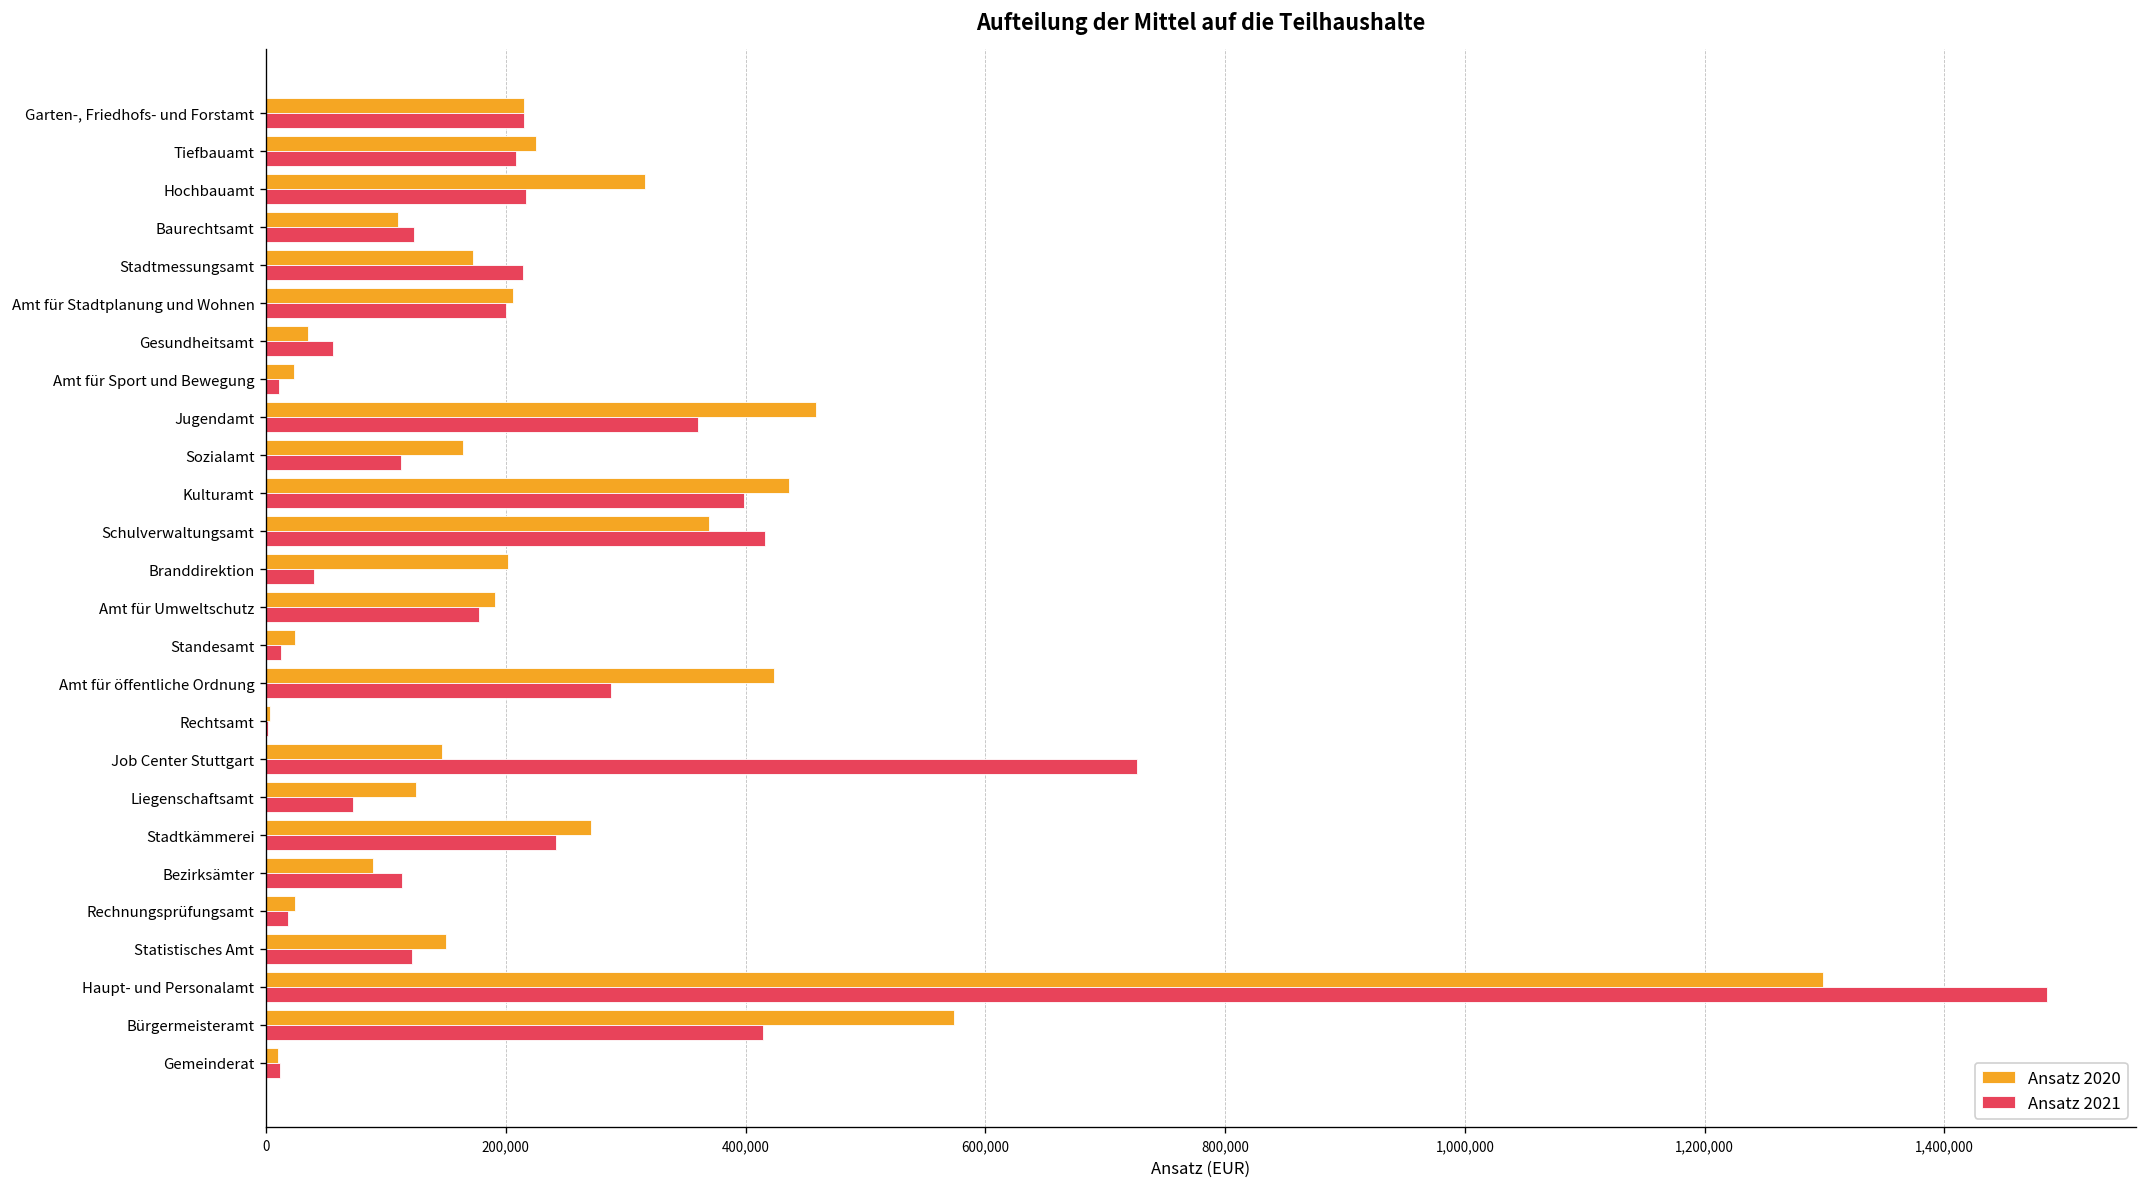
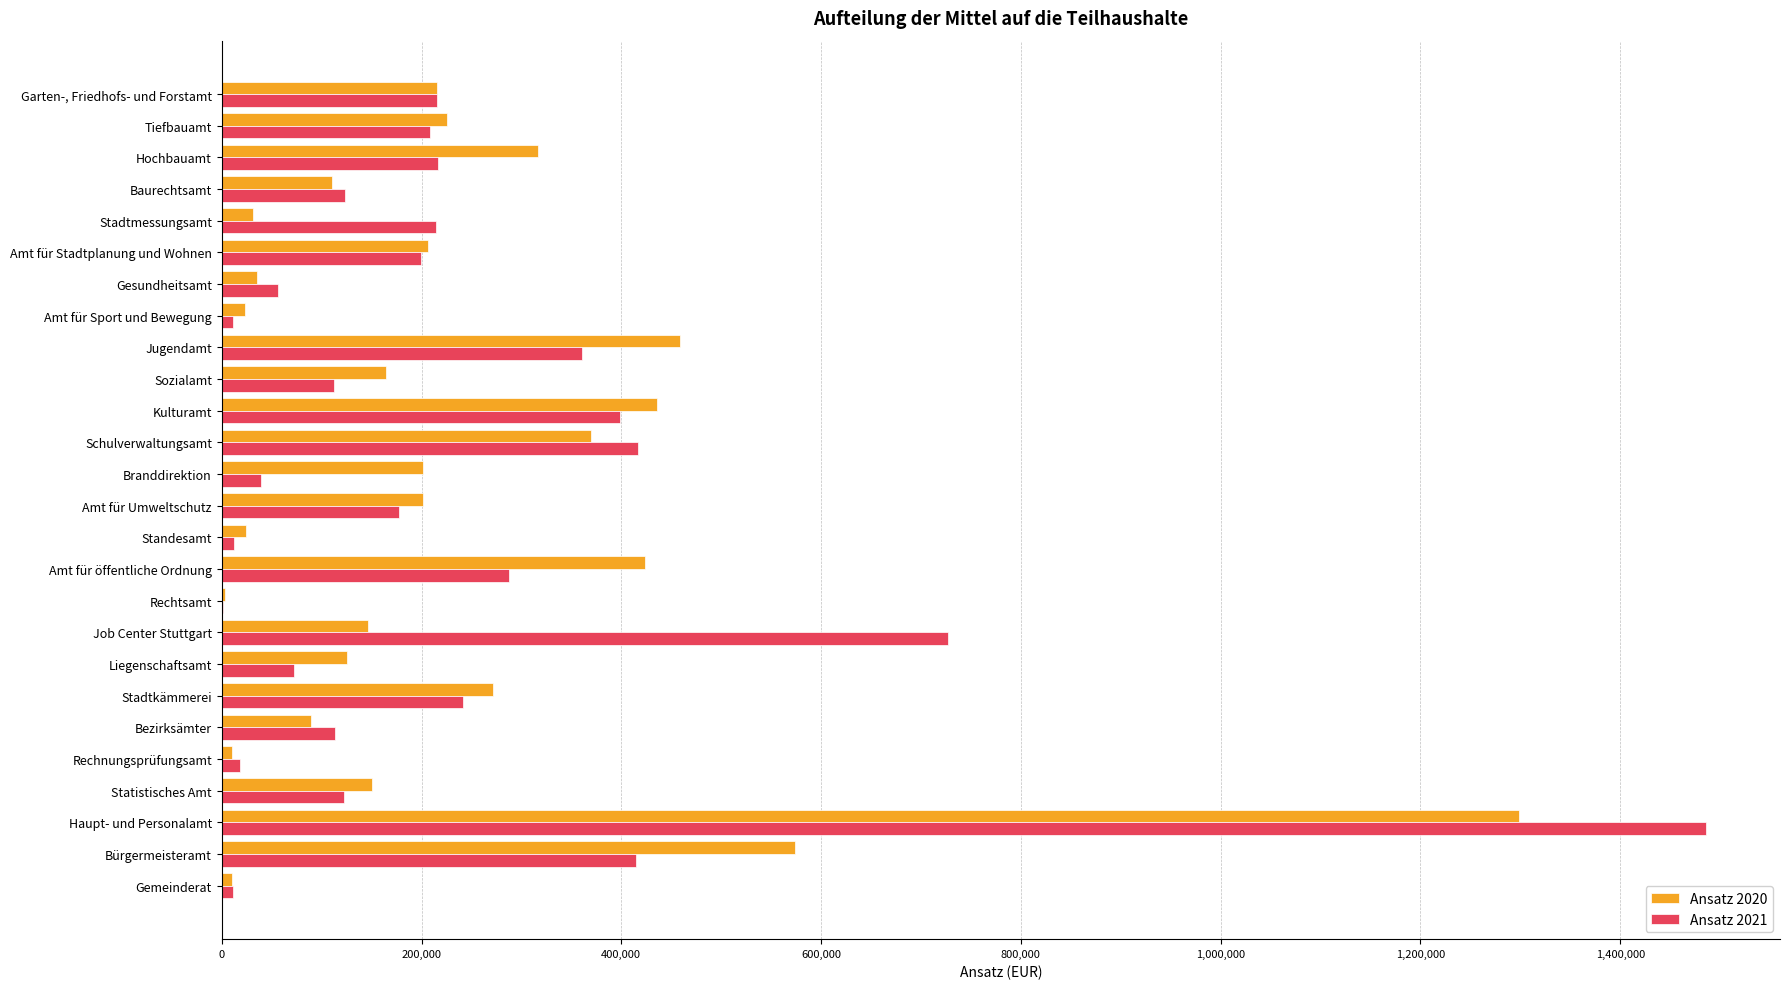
  {
    "Ansatz 2020": {
      "Garten-, Friedhofs- und Forstamt": "220,000",
      "Tiefbauamt": "230,000",
      "Hochbauamt": "320,000",
      "Baurechtsamt": "110,000",
-     "Stadtmessungsamt": "170,000",
+     "Stadtmessungsamt": "30,000",
      "Amt für Stadtplanung und Wohnen": "210,000",
      "Gesundheitsamt": "40,000",
      "Amt für Sport und Bewegung": "20,000",
      "Jugendamt": "460,000",
      "Sozialamt": "160,000",
      "Kulturamt": "440,000",
      "Schulverwaltungsamt": "370,000",
      "Branddirektion": "200,000",
-     "Amt für Umweltschutz": "190,000",
+     "Amt für Umweltschutz": "200,000",
      "Standesamt": "20,000",
      "Amt für öffentliche Ordnung": "420,000",
      "Rechtsamt": "0",
      "Job Center Stuttgart": "150,000",
      "Liegenschaftsamt": "130,000",
      "Stadtkämmerei": "270,000",
      "Bezirksämter": "90,000",
-     "Rechnungsprüfungsamt": "20,000",
+     "Rechnungsprüfungsamt": "10,000",
      "Statistisches Amt": "150,000",
      "Haupt- und Personalamt": "1,300,000",
      "Bürgermeisteramt": "570,000",
      "Gemeinderat": "10,000"
    },
    "Ansatz 2021": {
      "Garten-, Friedhofs- und Forstamt": "220,000",
      "Tiefbauamt": "210,000",
      "Hochbauamt": "220,000",
      "Baurechtsamt": "120,000",
      "Stadtmessungsamt": "210,000",
      "Amt für Stadtplanung und Wohnen": "200,000",
      "Gesundheitsamt": "60,000",
      "Amt für Sport und Bewegung": "10,000",
      "Jugendamt": "360,000",
      "Sozialamt": "110,000",
      "Kulturamt": "400,000",
      "Schulverwaltungsamt": "420,000",
      "Branddirektion": "40,000",
      "Amt für Umweltschutz": "180,000",
      "Standesamt": "10,000",
      "Amt für öffentliche Ordnung": "290,000",
      "Job Center Stuttgart": "730,000",
      "Liegenschaftsamt": "70,000",
      "Stadtkämmerei": "240,000",
      "Bezirksämter": "110,000",
      "Rechnungsprüfungsamt": "20,000",
      "Statistisches Amt": "120,000",
      "Haupt- und Personalamt": "1,490,000",
      "Bürgermeisteramt": "410,000",
      "Gemeinderat": "10,000"
    }
  }
